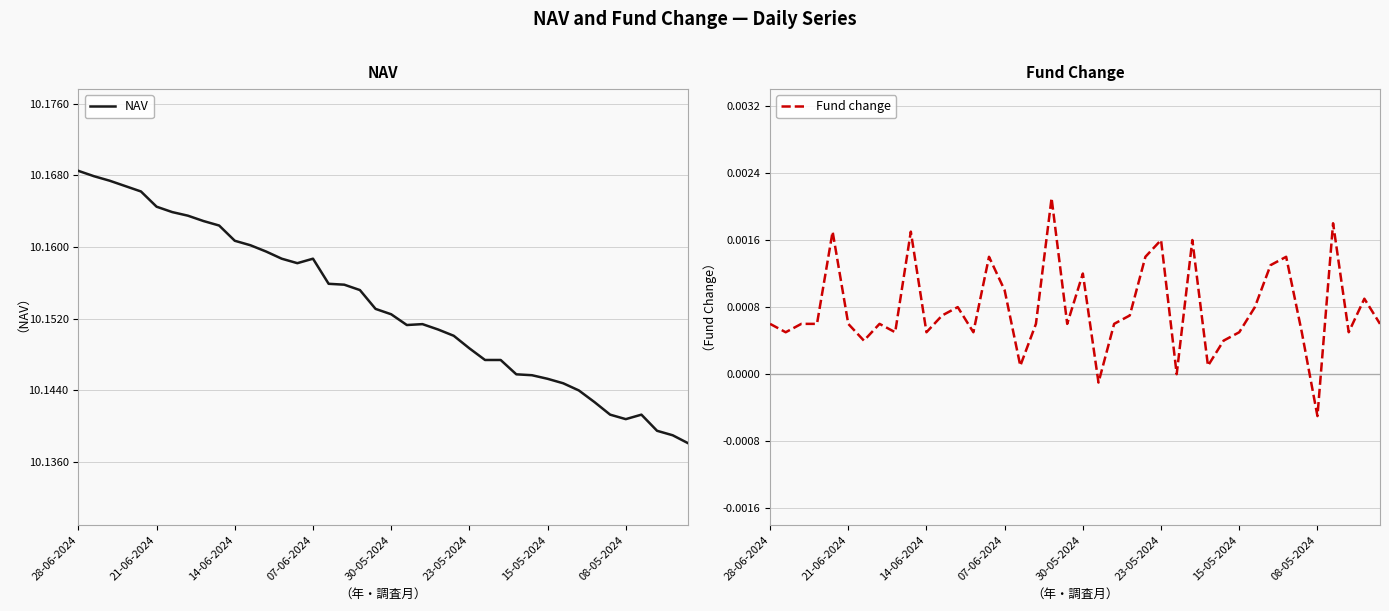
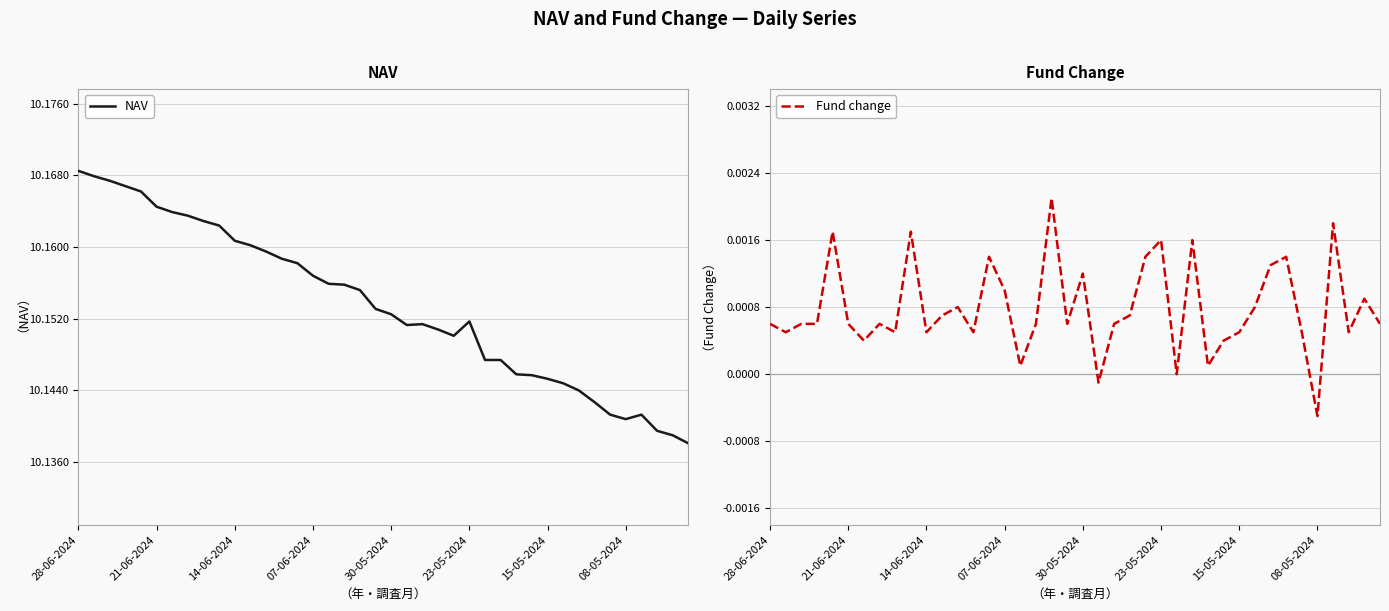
  {
    "NAV": {
      "28-06-2024": 10.169,
      "21-06-2024": 10.165,
      "14-06-2024": 10.161,
-     "07-06-2024": 10.159,
+     "07-06-2024": 10.157,
      "30-05-2024": 10.153,
-     "23-05-2024": 10.149,
+     "23-05-2024": 10.152,
      "15-05-2024": 10.145,
      "08-05-2024": 10.141
    },
    "Fund Change": {
      "28-06-2024": 0.0006,
      "21-06-2024": 0.0006,
      "14-06-2024": 0.0005,
      "07-06-2024": 0.0010,
      "30-05-2024": 0.0012,
      "23-05-2024": 0.0016,
      "15-05-2024": 0.0005,
      "08-05-2024": -0.0005
    }
  }
